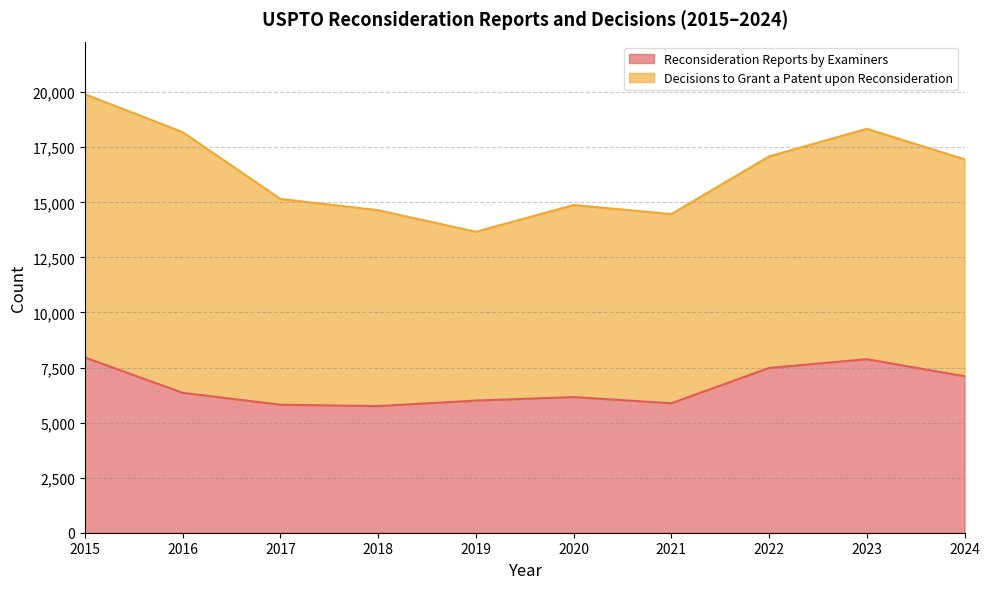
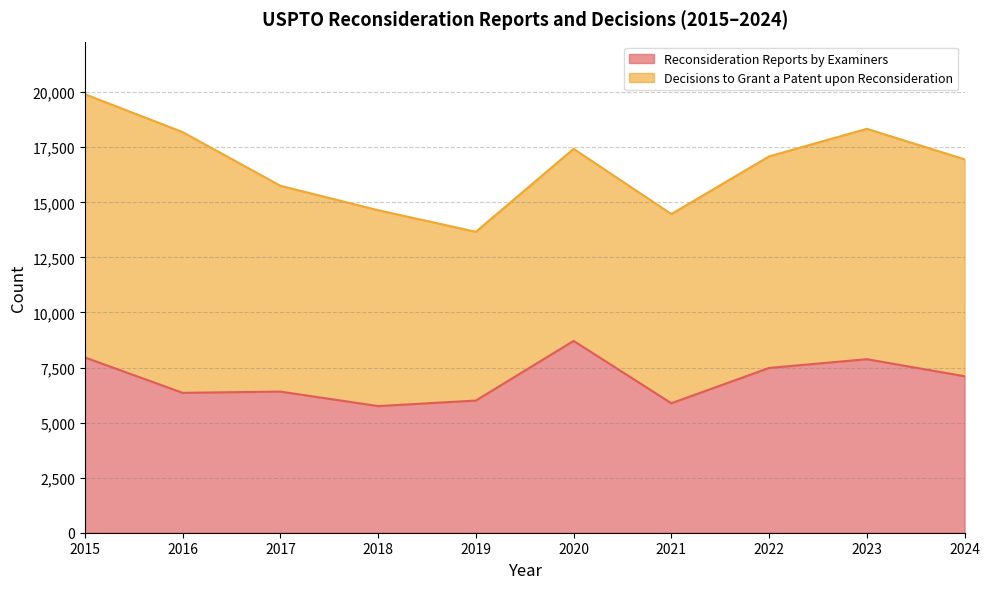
  {
    "Reconsideration Reports by Examiners": {
      "2015": "8,000",
      "2016": "6,400",
-     "2017": "5,800",
+     "2017": "6,400",
      "2018": "5,700",
      "2019": "6,000",
-     "2020": "6,200",
+     "2020": "8,700",
      "2021": "5,900",
      "2022": "7,500",
      "2023": "7,900",
      "2024": "7,100"
    },
    "Decisions to Grant a Patent upon Reconsideration": {
      "2015": "11,900",
      "2016": "11,800",
      "2017": "9,300",
      "2018": "8,900",
      "2019": "7,700",
      "2020": "8,700",
      "2021": "8,600",
      "2022": "9,600",
      "2023": "10,500",
      "2024": "9,800"
    }
  }
